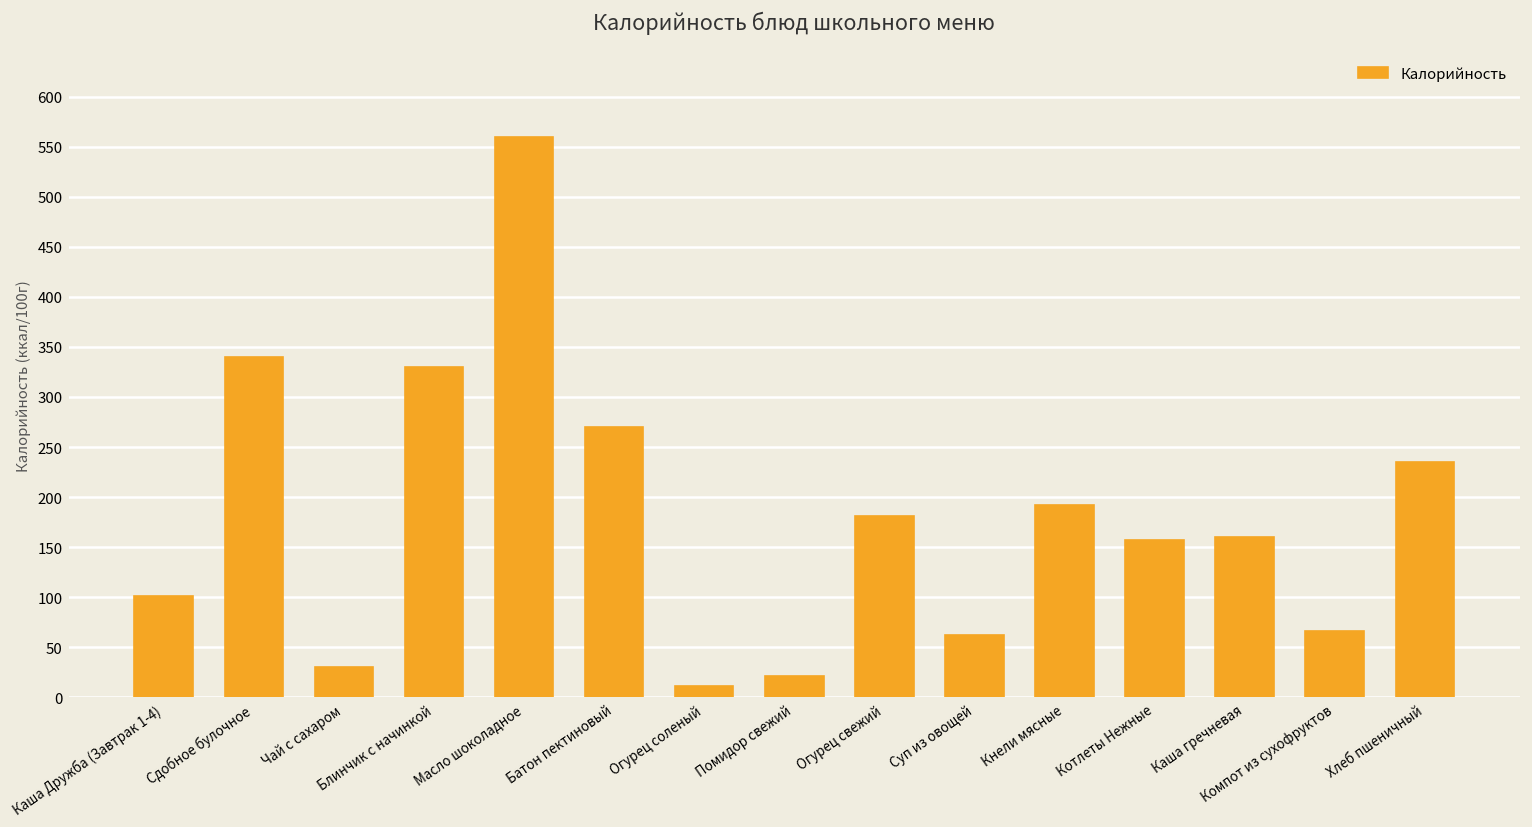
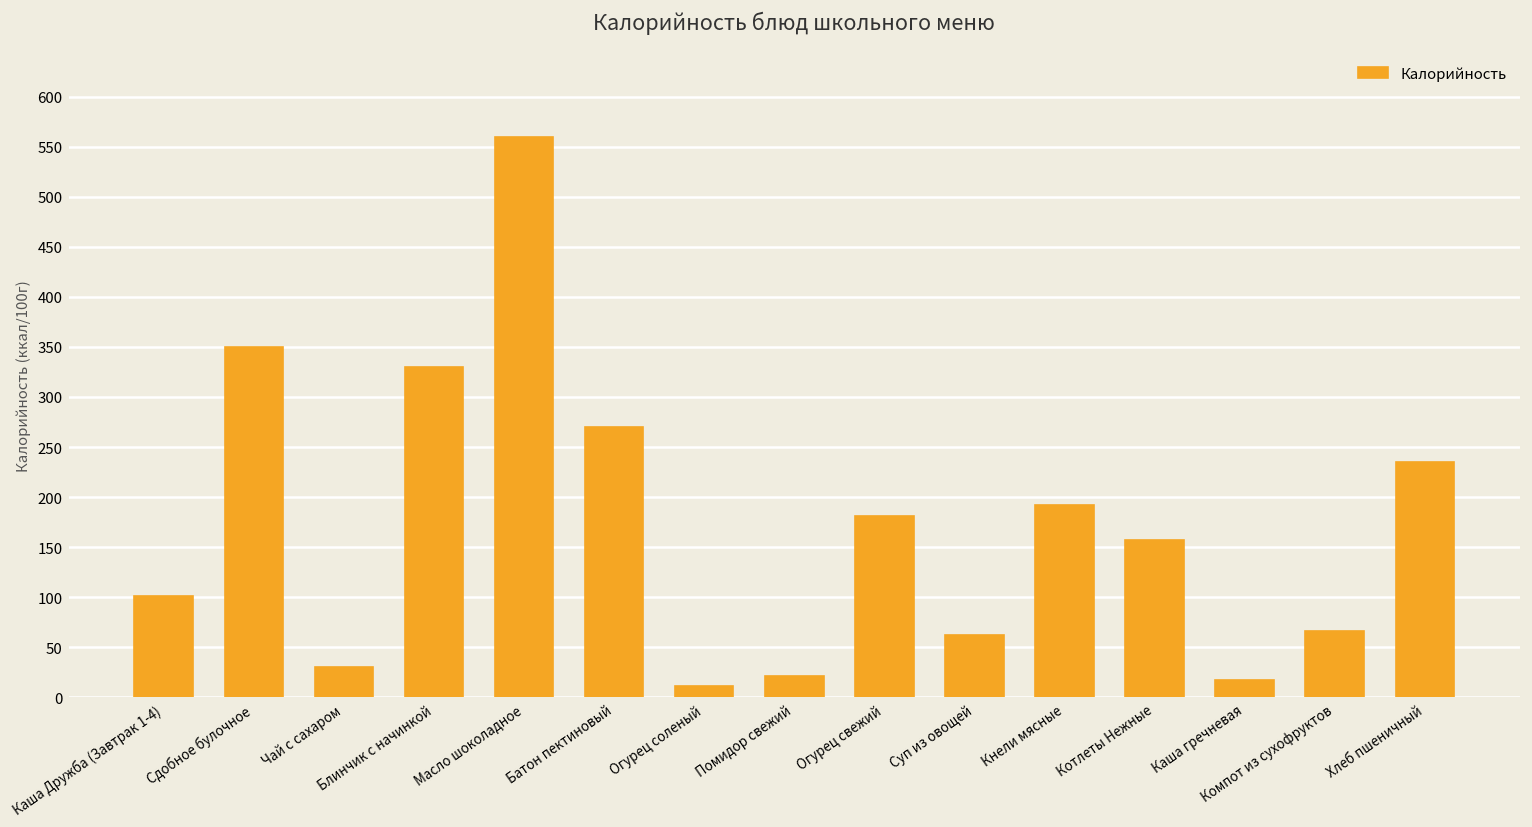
  {
    "Каша Дружба (Завтрак 1-4)": 100,
-   "Сдобное булочное": 340,
+   "Сдобное булочное": 350,
    "Чай с сахаром": 30,
    "Блинчик с начинкой": 330,
    "Масло шоколадное": 560,
    "Батон пектиновый": 270,
    "Огурец соленый": 10,
    "Помидор свежий": 20,
    "Огурец свежий": 180,
    "Суп из овощей": 60,
    "Кнели мясные": 190,
    "Котлеты Нежные": 160,
-   "Каша гречневая": 160,
+   "Каша гречневая": 20,
    "Компот из сухофруктов": 70,
    "Хлеб пшеничный": 240
  }
